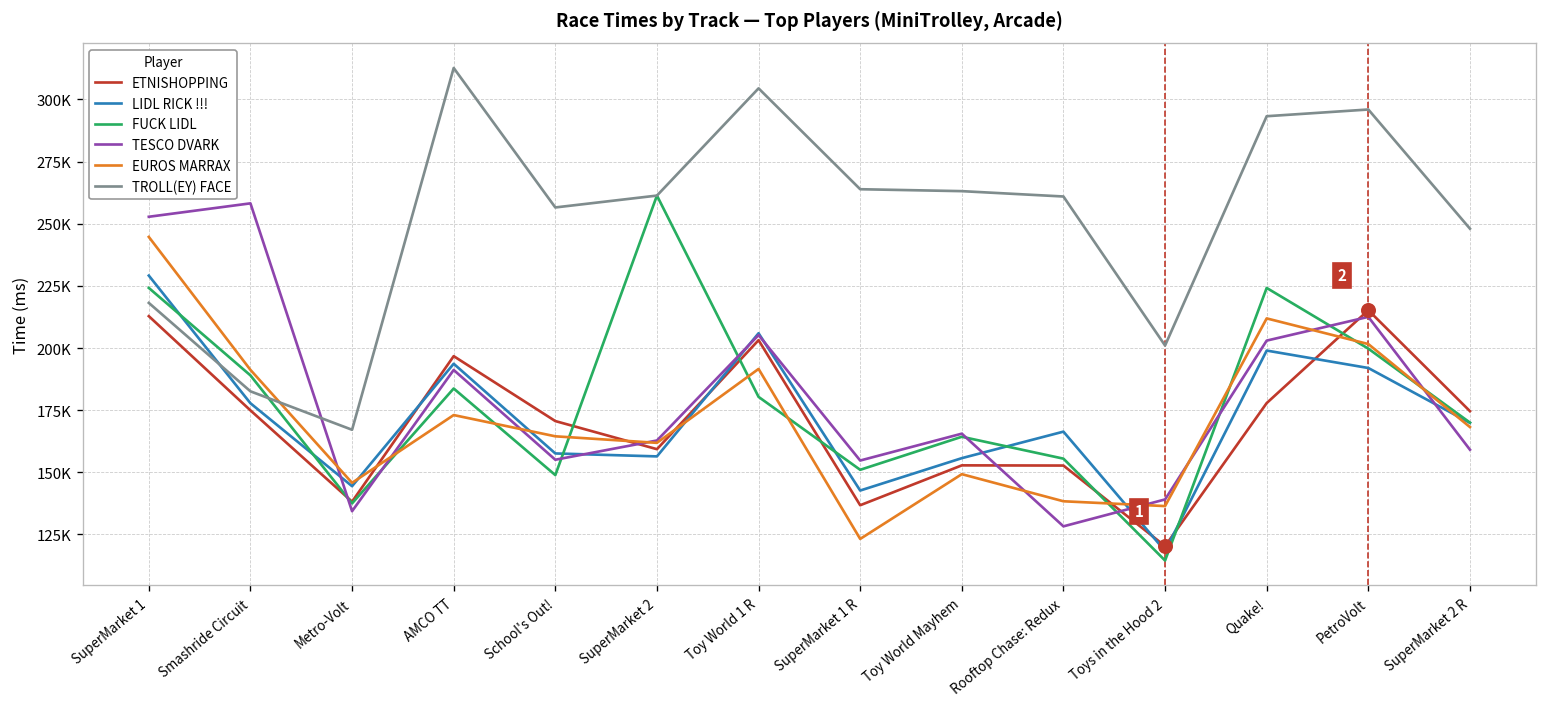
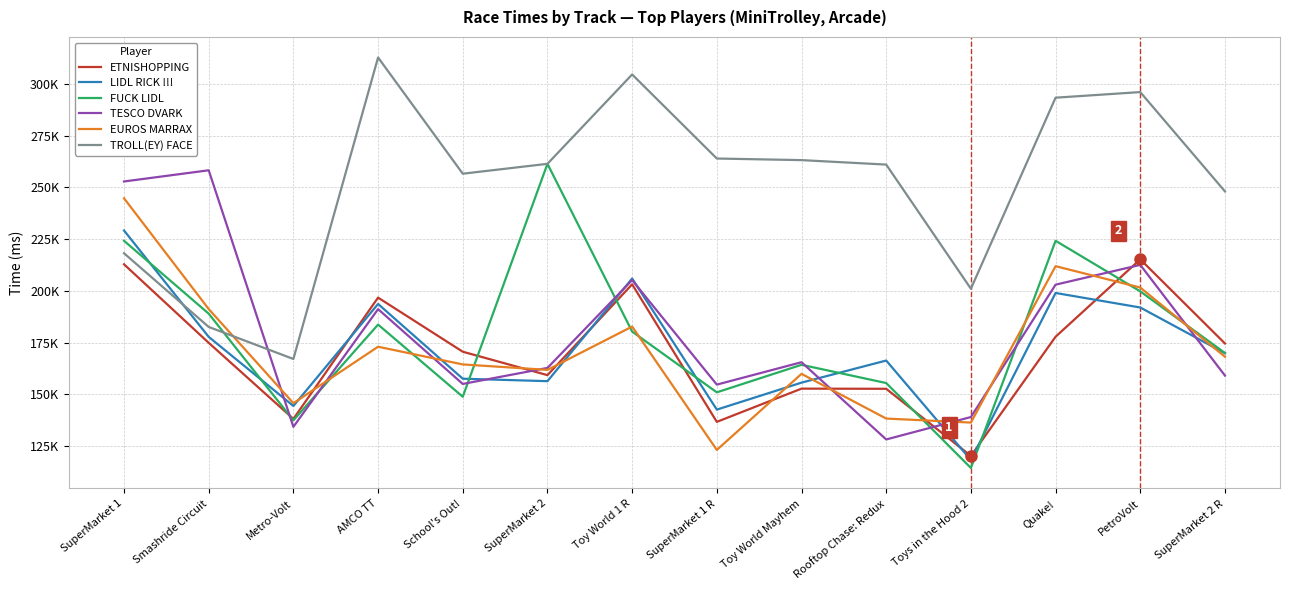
  {
    "LIDL RICK !!!": {
      "SuperMarket 1": 229000,
      "Smashride Circuit": 178000,
      "Metro-Volt": 144000,
      "AMCO TT": 194000,
      "School's Out!": 158000,
      "SuperMarket 2": 156000,
      "SuperMarket 1 R": 143000,
      "Toy World Mayhem": 156000,
      "Rooftop Chase: Redux": 166000,
      "Toys in the Hood 2": 118000,
      "Quake!": 199000,
      "PetroVolt": 192000
    },
    "FUCK LIDL": {
      "SuperMarket 1": 224000,
      "Smashride Circuit": 189000,
      "AMCO TT": 184000,
      "School's Out!": 149000,
      "Toy World 1 R": 180000,
      "SuperMarket 1 R": 151000,
      "Toy World Mayhem": 164000,
      "Rooftop Chase: Redux": 155000,
      "Toys in the Hood 2": 114000,
      "Quake!": 224000,
      "PetroVolt": 200000
    },
    "TESCO DVARK": {
      "SuperMarket 1": 253000,
      "Smashride Circuit": 258000,
      "Metro-Volt": 134000,
      "AMCO TT": 191000,
      "School's Out!": 155000,
      "SuperMarket 1 R": 155000,
      "Toy World Mayhem": 166000,
      "Rooftop Chase: Redux": 128000,
      "Quake!": 203000,
      "PetroVolt": 213000,
      "SuperMarket 2 R": 159000
    },
    "EUROS MARRAX": {
      "SuperMarket 1": 245000,
      "Smashride Circuit": 191000,
      "Metro-Volt": 146000,
      "AMCO TT": 173000,
      "School's Out!": 164000,
-     "Toy World 1 R": 192000,
+     "Toy World 1 R": 183000,
      "SuperMarket 1 R": 123000,
-     "Toy World Mayhem": 149000,
+     "Toy World Mayhem": 160000,
      "Rooftop Chase: Redux": 138000,
      "Quake!": 212000,
      "PetroVolt": 202000,
      "SuperMarket 2 R": 168000
    },
    "TROLL(EY) FACE": {
      "SuperMarket 1": 218000,
      "Smashride Circuit": 183000,
      "Metro-Volt": 167000,
      "AMCO TT": 313000,
      "School's Out!": 257000,
      "Toy World 1 R": 304000,
      "SuperMarket 1 R": 264000,
      "Toy World Mayhem": 263000,
      "Rooftop Chase: Redux": 261000,
      "Toys in the Hood 2": 201000,
      "Quake!": 293000,
      "PetroVolt": 296000,
      "SuperMarket 2 R": 248000
    }
  }
